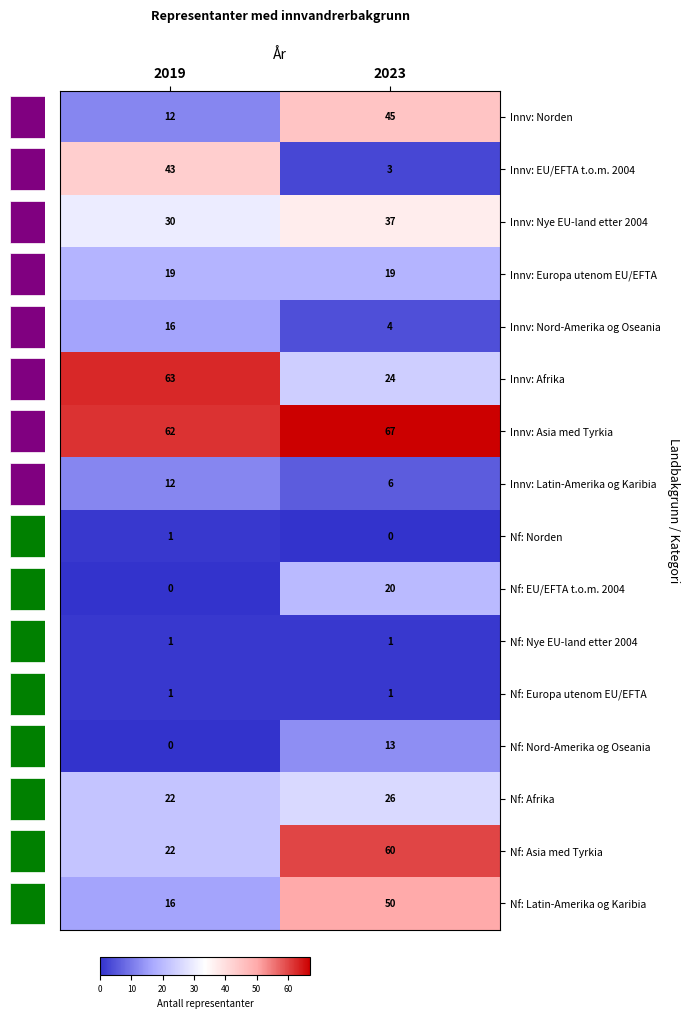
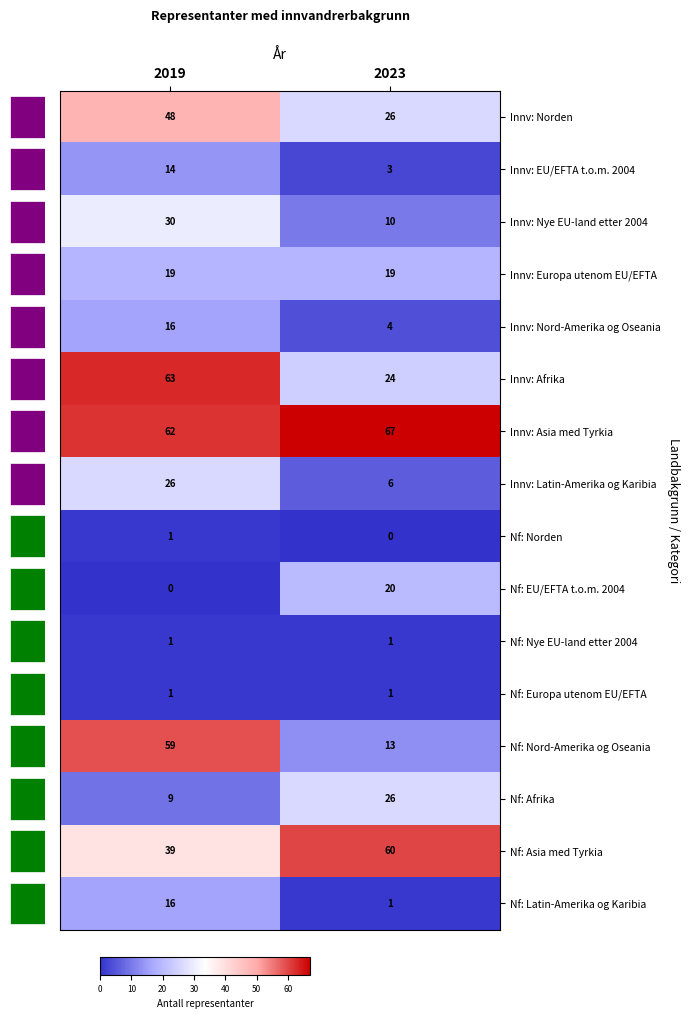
  {
    "Representanter med innvandrerbakgrunn": {
      "Innv: Norden": {
-       "2019": 12,
-       "2023": 45
+       "2019": 48,
+       "2023": 26
      },
      "Innv: EU/EFTA t.o.m. 2004": {
-       "2019": 43,
+       "2019": 14,
        "2023": 3
      },
      "Innv: Nye EU-land etter 2004": {
        "2019": 30,
-       "2023": 37
+       "2023": 10
      },
      "Innv: Europa utenom EU/EFTA": {
        "2019": 19,
        "2023": 19
      },
      "Innv: Nord-Amerika og Oseania": {
        "2019": 16,
        "2023": 4
      },
      "Innv: Afrika": {
        "2019": 63,
        "2023": 24
      },
      "Innv: Asia med Tyrkia": {
        "2019": 62,
        "2023": 67
      },
      "Innv: Latin-Amerika og Karibia": {
-       "2019": 12,
+       "2019": 26,
        "2023": 6
      },
      "Nf: Norden": {
        "2019": 1,
        "2023": 0
      },
      "Nf: EU/EFTA t.o.m. 2004": {
        "2019": 0,
        "2023": 20
      },
      "Nf: Nye EU-land etter 2004": {
        "2019": 1,
        "2023": 1
      },
      "Nf: Europa utenom EU/EFTA": {
        "2019": 1,
        "2023": 1
      },
      "Nf: Nord-Amerika og Oseania": {
-       "2019": 0,
+       "2019": 59,
        "2023": 13
      },
      "Nf: Afrika": {
-       "2019": 22,
+       "2019": 9,
        "2023": 26
      },
      "Nf: Asia med Tyrkia": {
-       "2019": 22,
+       "2019": 39,
        "2023": 60
      },
      "Nf: Latin-Amerika og Karibia": {
        "2019": 16,
-       "2023": 50
+       "2023": 1
      }
    }
  }
